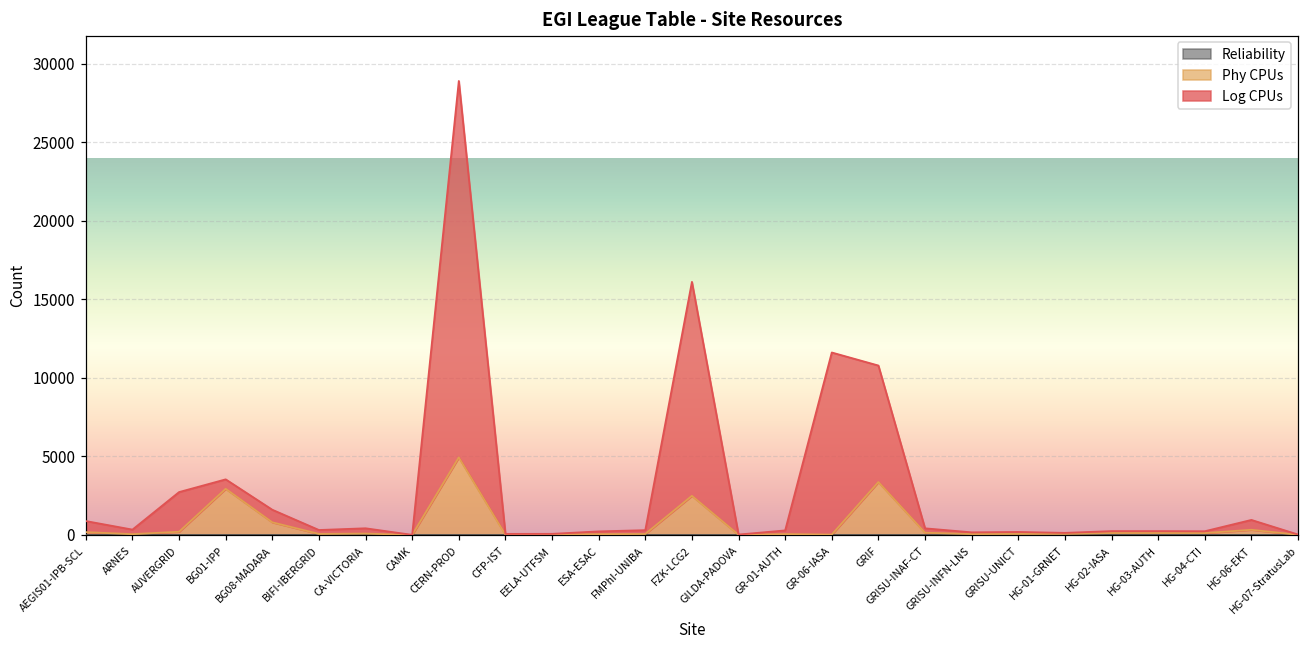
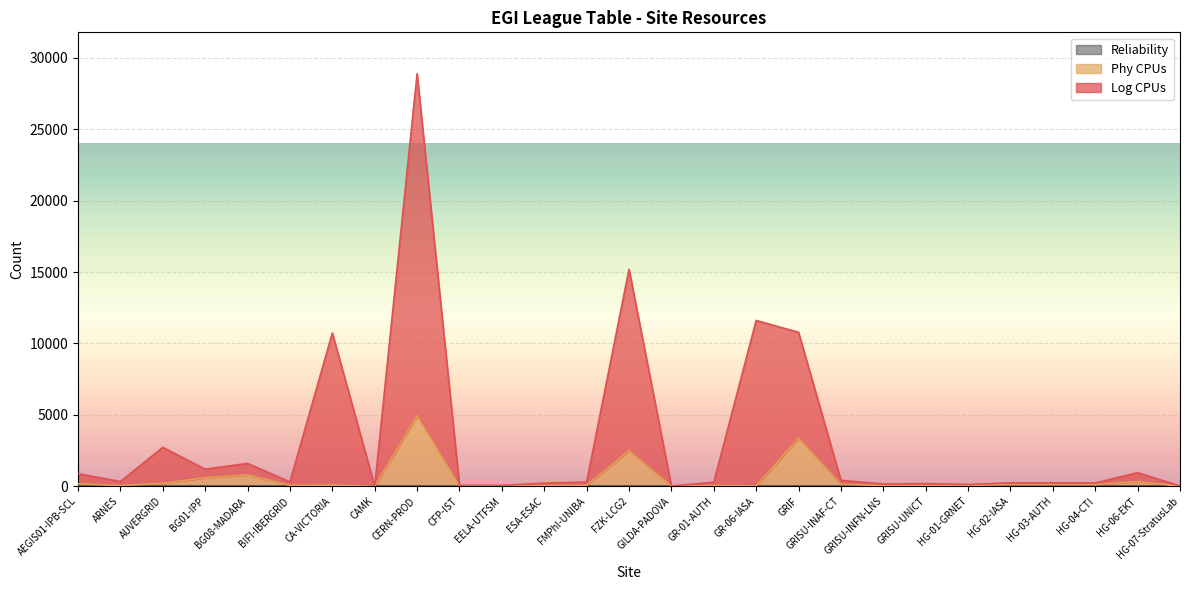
  {
    "Reliability": {
      "AUVERGRID": 0,
      "BG01-IPP": 0,
      "BG08-MADARA": 0,
      "CERN-PROD": 0,
      "FZK-LCG2": 0,
      "GRIF": 0,
      "HG-06-EKT": 0
    },
    "Phy CPUs": {
      "AUVERGRID": 200,
-     "BG01-IPP": 2900,
+     "BG01-IPP": 600,
      "BG08-MADARA": 800,
      "CERN-PROD": 4900,
      "FZK-LCG2": 2500,
      "GRIF": 3400,
      "HG-06-EKT": 300
    },
    "Log CPUs": {
      "ARNES": 300,
      "BG01-IPP": 600,
-     "CA-VICTORIA": 300,
-     "FZK-LCG2": 13600,
+     "CA-VICTORIA": 10700,
+     "FZK-LCG2": 12700,
      "GR-06-IASA": 11600
    }
  }
